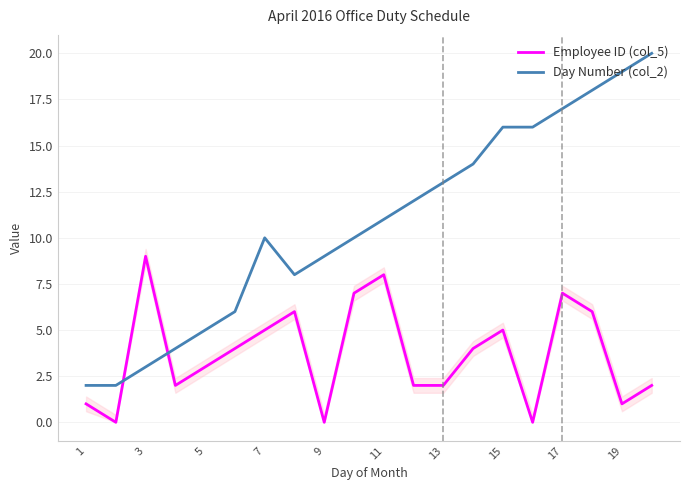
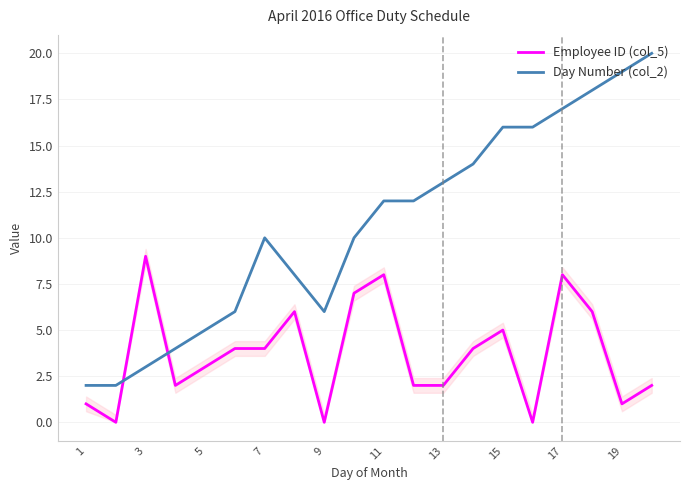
  {
    "Employee ID (col_5)": {
      "1": 1,
      "3": 9,
      "5": 3,
-     "7": 5,
+     "7": 4,
      "9": 0,
      "11": 8,
      "13": 2,
      "15": 5,
-     "17": 7,
+     "17": 8,
      "19": 1
    },
    "Day Number (col_2)": {
      "1": 2,
      "3": 3,
      "5": 5,
      "7": 10,
-     "9": 9,
-     "11": 11,
+     "9": 6,
+     "11": 12,
      "13": 13,
      "15": 16,
      "17": 17,
      "19": 19
    }
  }
